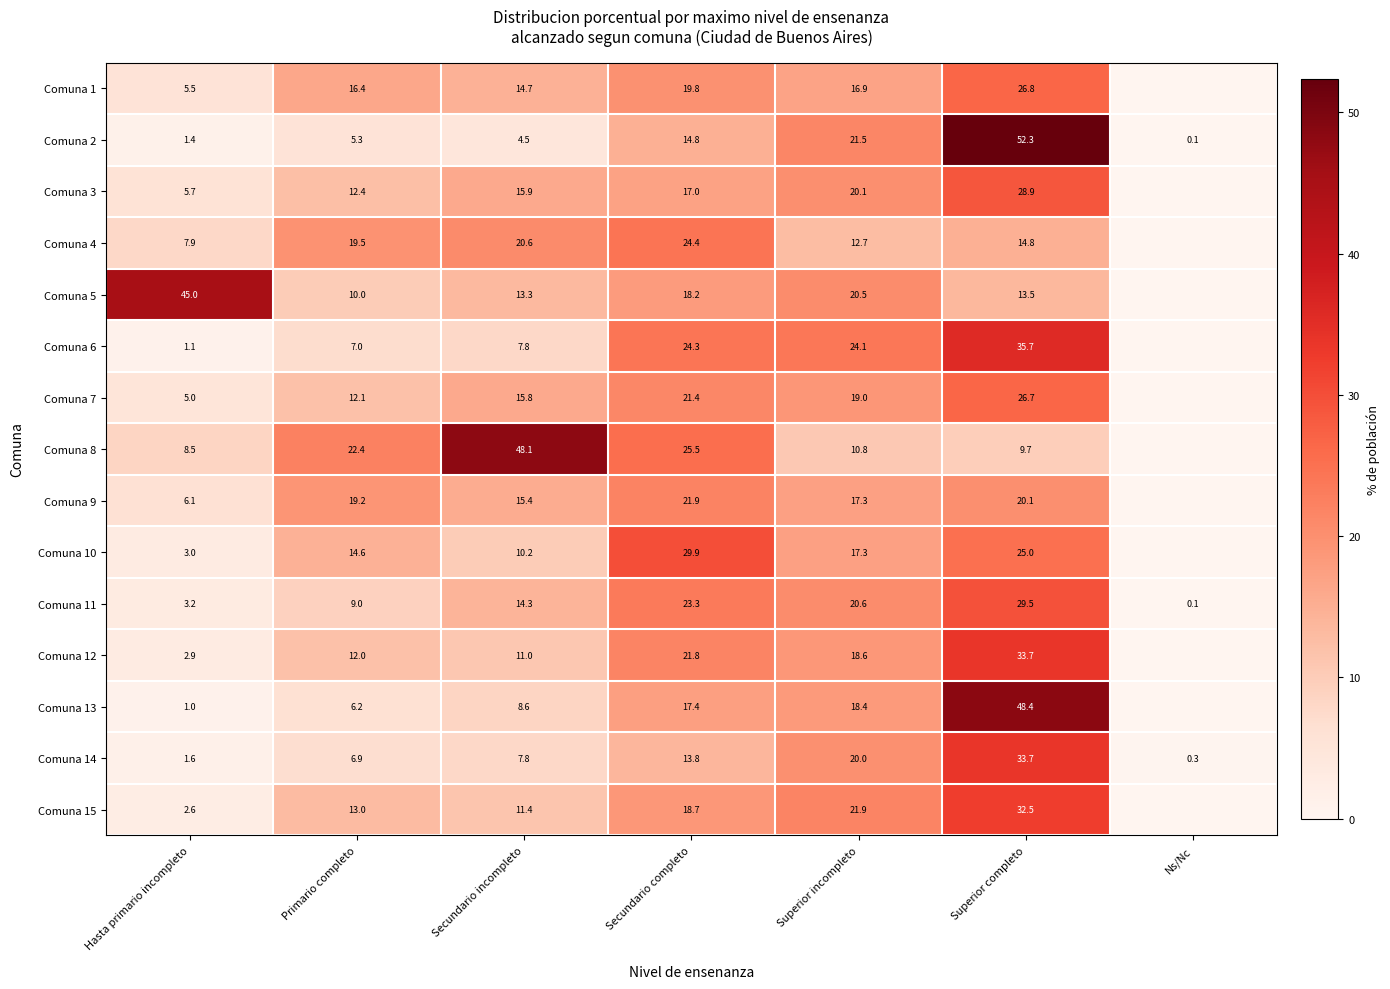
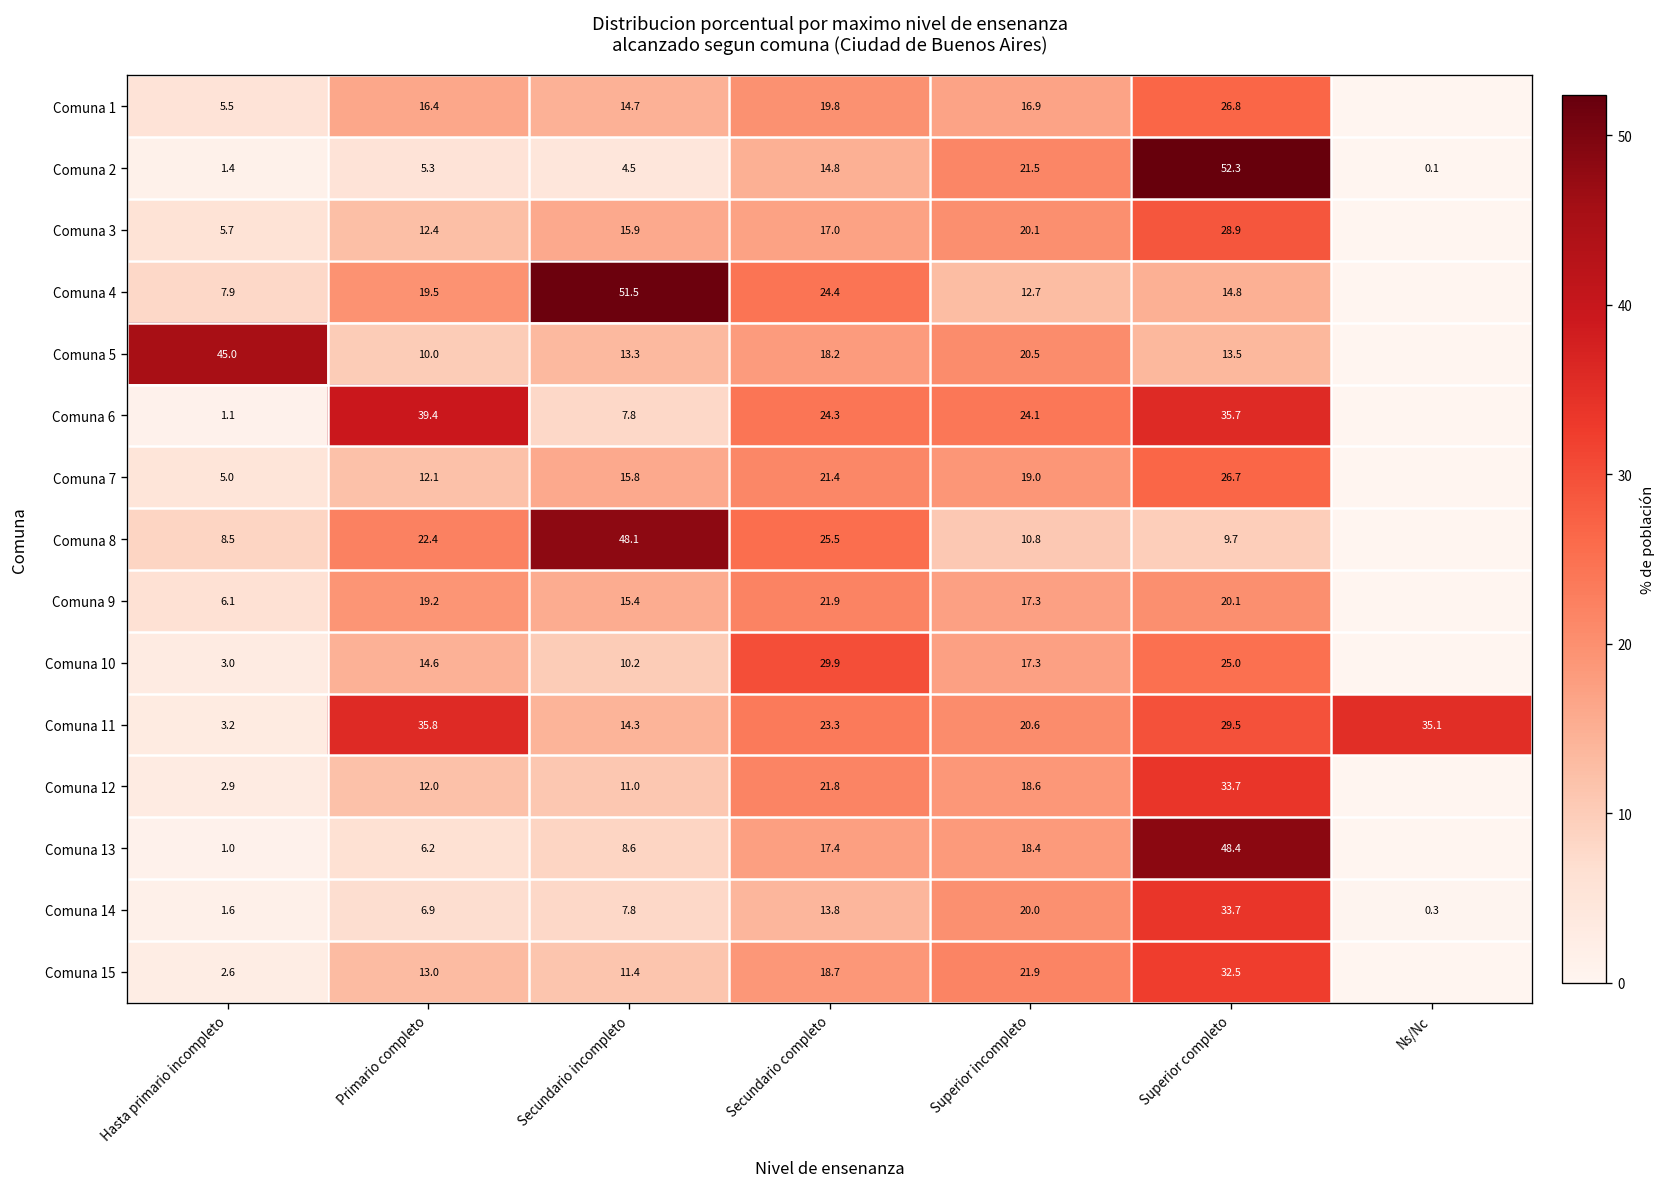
  {
    "Comuna 1": {
      "Hasta primario incompleto": 5.5,
      "Primario completo": 16.4,
      "Secundario incompleto": 14.7,
      "Secundario completo": 19.8,
      "Superior incompleto": 16.9,
      "Superior completo": 26.8
    },
    "Comuna 2": {
      "Hasta primario incompleto": 1.4,
      "Primario completo": 5.3,
      "Secundario incompleto": 4.5,
      "Secundario completo": 14.8,
      "Superior incompleto": 21.5,
      "Superior completo": 52.3,
      "Ns/Nc": 0.1
    },
    "Comuna 3": {
      "Hasta primario incompleto": 5.7,
      "Primario completo": 12.4,
      "Secundario incompleto": 15.9,
      "Secundario completo": 17.0,
      "Superior incompleto": 20.1,
      "Superior completo": 28.9
    },
    "Comuna 4": {
      "Hasta primario incompleto": 7.9,
      "Primario completo": 19.5,
-     "Secundario incompleto": 20.6,
+     "Secundario incompleto": 51.5,
      "Secundario completo": 24.4,
      "Superior incompleto": 12.7,
      "Superior completo": 14.8
    },
    "Comuna 5": {
      "Hasta primario incompleto": 45.0,
      "Primario completo": 10.0,
      "Secundario incompleto": 13.3,
      "Secundario completo": 18.2,
      "Superior incompleto": 20.5,
      "Superior completo": 13.5
    },
    "Comuna 6": {
      "Hasta primario incompleto": 1.1,
-     "Primario completo": 7.0,
+     "Primario completo": 39.4,
      "Secundario incompleto": 7.8,
      "Secundario completo": 24.3,
      "Superior incompleto": 24.1,
      "Superior completo": 35.7
    },
    "Comuna 7": {
      "Hasta primario incompleto": 5.0,
      "Primario completo": 12.1,
      "Secundario incompleto": 15.8,
      "Secundario completo": 21.4,
      "Superior incompleto": 19.0,
      "Superior completo": 26.7
    },
    "Comuna 8": {
      "Hasta primario incompleto": 8.5,
      "Primario completo": 22.4,
      "Secundario incompleto": 48.1,
      "Secundario completo": 25.5,
      "Superior incompleto": 10.8,
      "Superior completo": 9.7
    },
    "Comuna 9": {
      "Hasta primario incompleto": 6.1,
      "Primario completo": 19.2,
      "Secundario incompleto": 15.4,
      "Secundario completo": 21.9,
      "Superior incompleto": 17.3,
      "Superior completo": 20.1
    },
    "Comuna 10": {
      "Hasta primario incompleto": 3.0,
      "Primario completo": 14.6,
      "Secundario incompleto": 10.2,
      "Secundario completo": 29.9,
      "Superior incompleto": 17.3,
      "Superior completo": 25.0
    },
    "Comuna 11": {
      "Hasta primario incompleto": 3.2,
-     "Primario completo": 9.0,
+     "Primario completo": 35.8,
      "Secundario incompleto": 14.3,
      "Secundario completo": 23.3,
      "Superior incompleto": 20.6,
      "Superior completo": 29.5,
-     "Ns/Nc": 0.1
+     "Ns/Nc": 35.1
    },
    "Comuna 12": {
      "Hasta primario incompleto": 2.9,
      "Primario completo": 12.0,
      "Secundario incompleto": 11.0,
      "Secundario completo": 21.8,
      "Superior incompleto": 18.6,
      "Superior completo": 33.7
    },
    "Comuna 13": {
      "Hasta primario incompleto": 1.0,
      "Primario completo": 6.2,
      "Secundario incompleto": 8.6,
      "Secundario completo": 17.4,
      "Superior incompleto": 18.4,
      "Superior completo": 48.4
    },
    "Comuna 14": {
      "Hasta primario incompleto": 1.6,
      "Primario completo": 6.9,
      "Secundario incompleto": 7.8,
      "Secundario completo": 13.8,
      "Superior incompleto": 20.0,
      "Superior completo": 33.7,
      "Ns/Nc": 0.3
    },
    "Comuna 15": {
      "Hasta primario incompleto": 2.6,
      "Primario completo": 13.0,
      "Secundario incompleto": 11.4,
      "Secundario completo": 18.7,
      "Superior incompleto": 21.9,
      "Superior completo": 32.5
    }
  }
